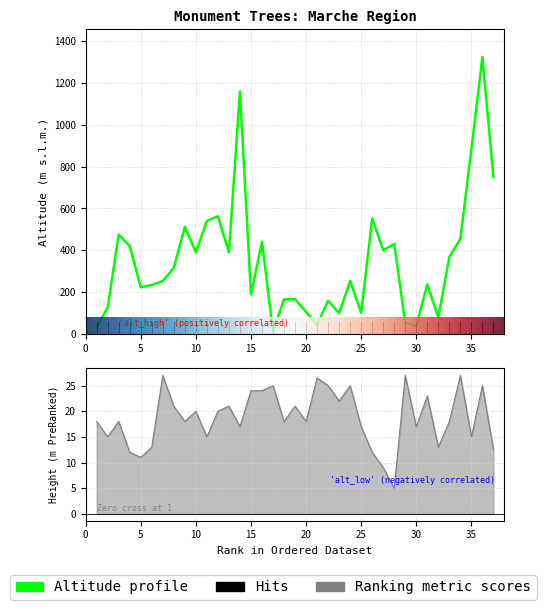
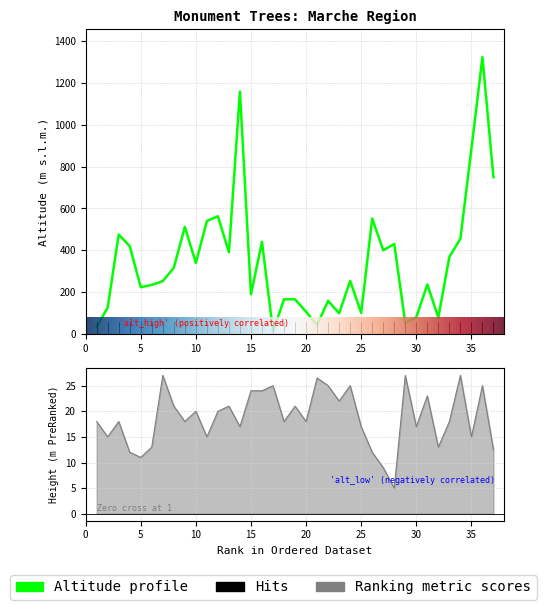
  {
    "Monument Trees: Marche Region": {
      "5": 220,
-     "10": 390,
+     "10": 340,
      "15": 190,
      "20": 110,
      "25": 100,
-     "30": 40,
+     "30": 80,
      "35": 890
    }
  }
